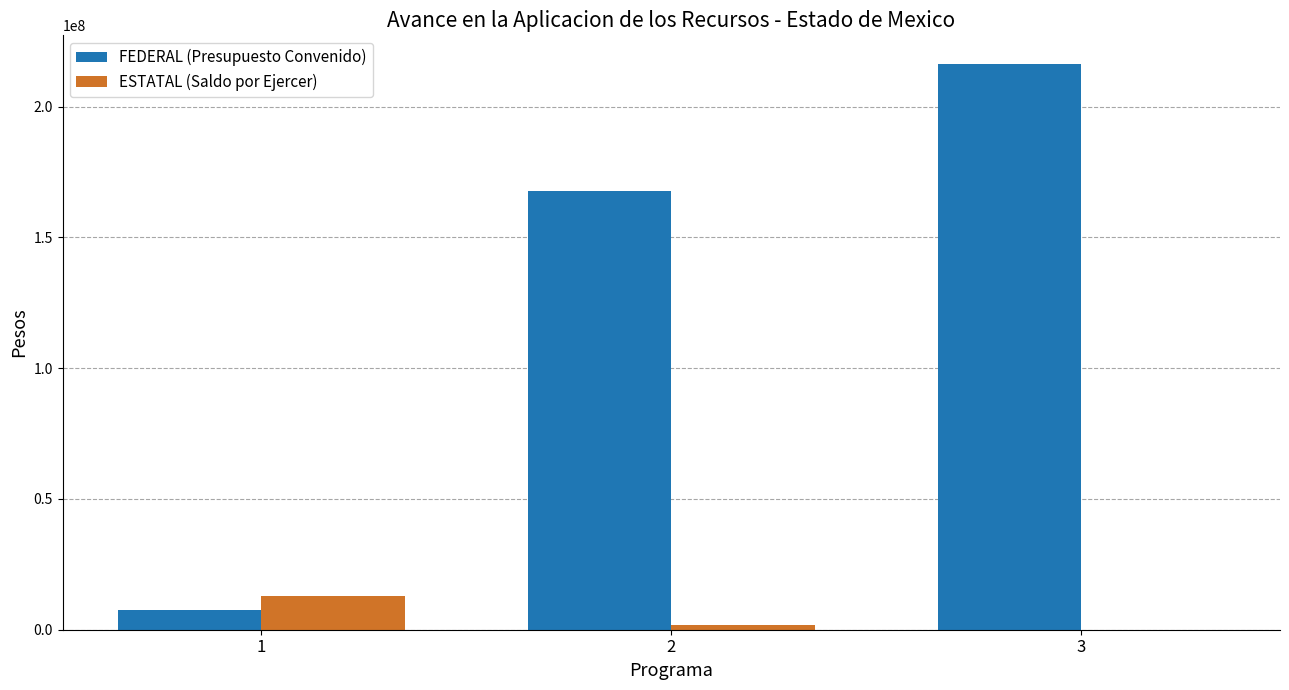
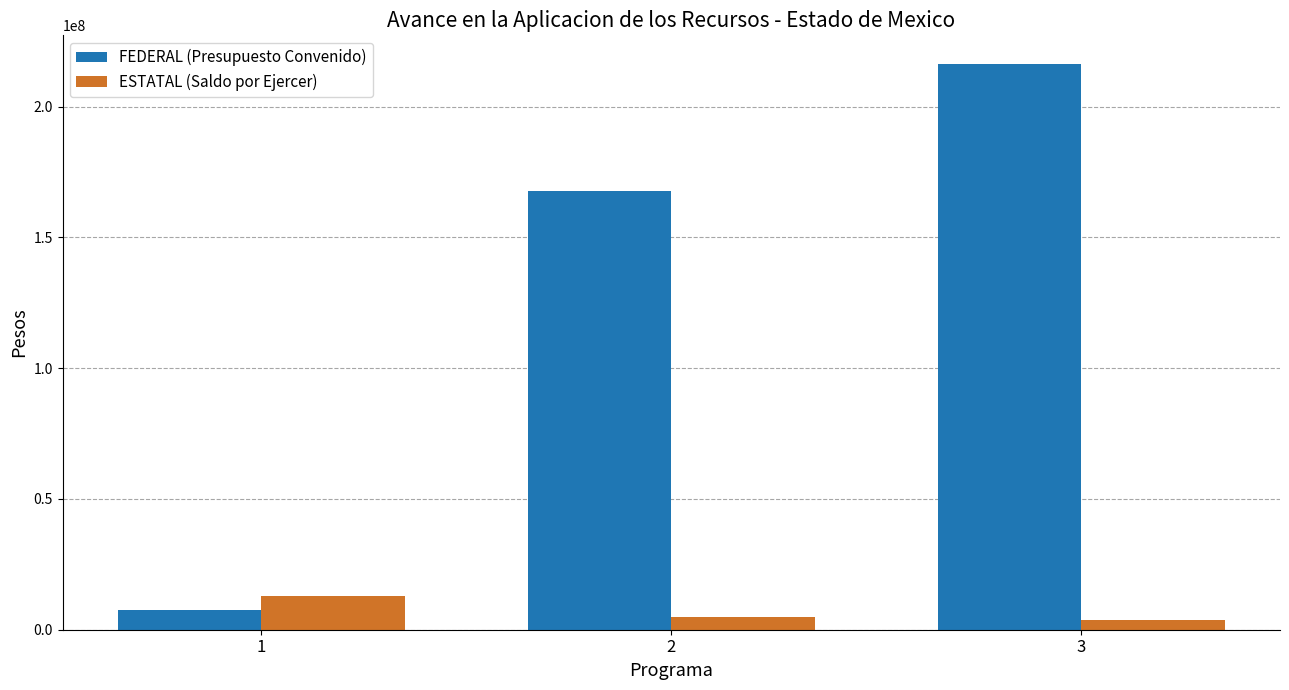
  {
    "FEDERAL (Presupuesto Convenido)": {
      "1": 7000000,
      "2": 168000000,
      "3": 216000000
    },
    "ESTATAL (Saldo por Ejercer)": {
      "1": 13000000,
-     "2": 2000000,
-     "3": 0
+     "2": 5000000,
+     "3": 4000000
    }
  }
